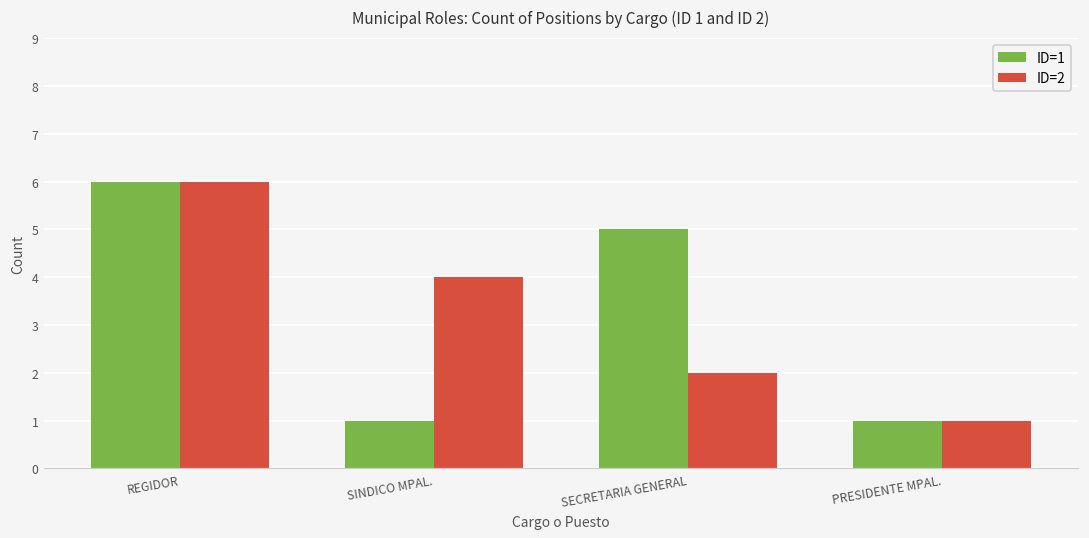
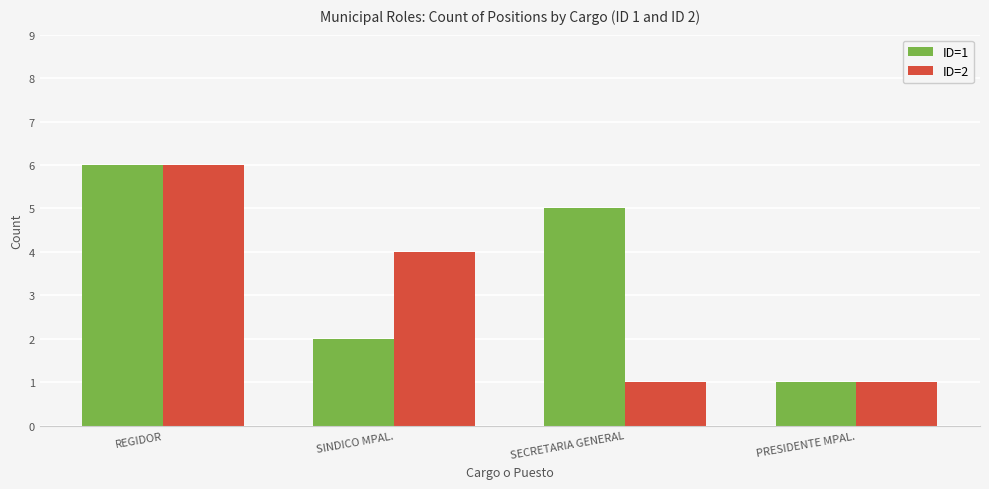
  {
    "ID=1": {
      "REGIDOR": 6,
-     "SINDICO MPAL.": 1,
+     "SINDICO MPAL.": 2,
      "SECRETARIA GENERAL": 5,
      "PRESIDENTE MPAL.": 1
    },
    "ID=2": {
      "REGIDOR": 6,
      "SINDICO MPAL.": 4,
-     "SECRETARIA GENERAL": 2,
+     "SECRETARIA GENERAL": 1,
      "PRESIDENTE MPAL.": 1
    }
  }
